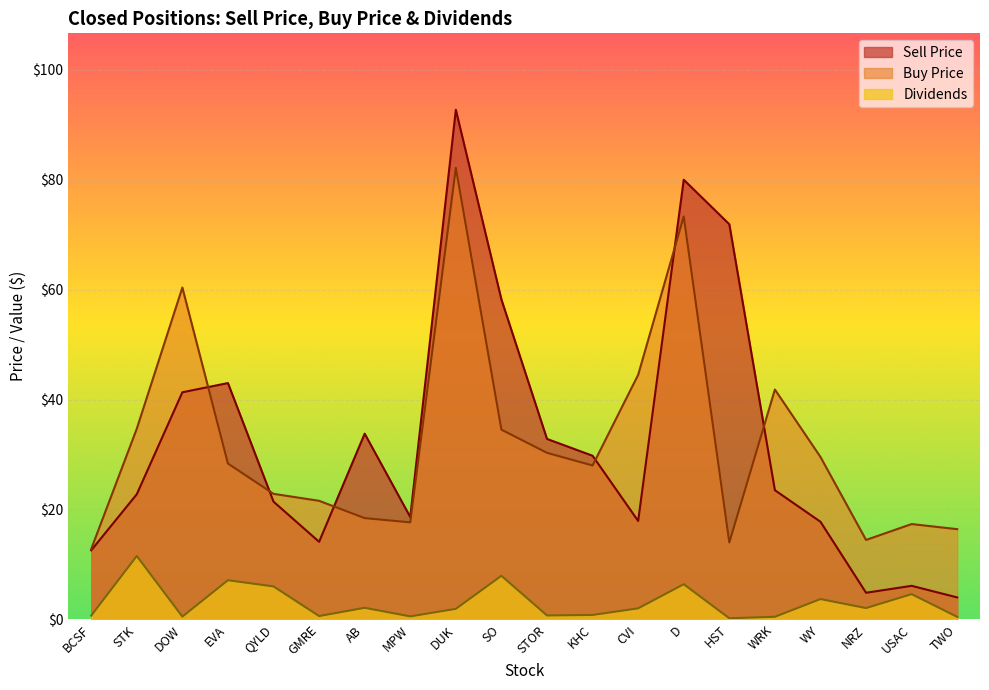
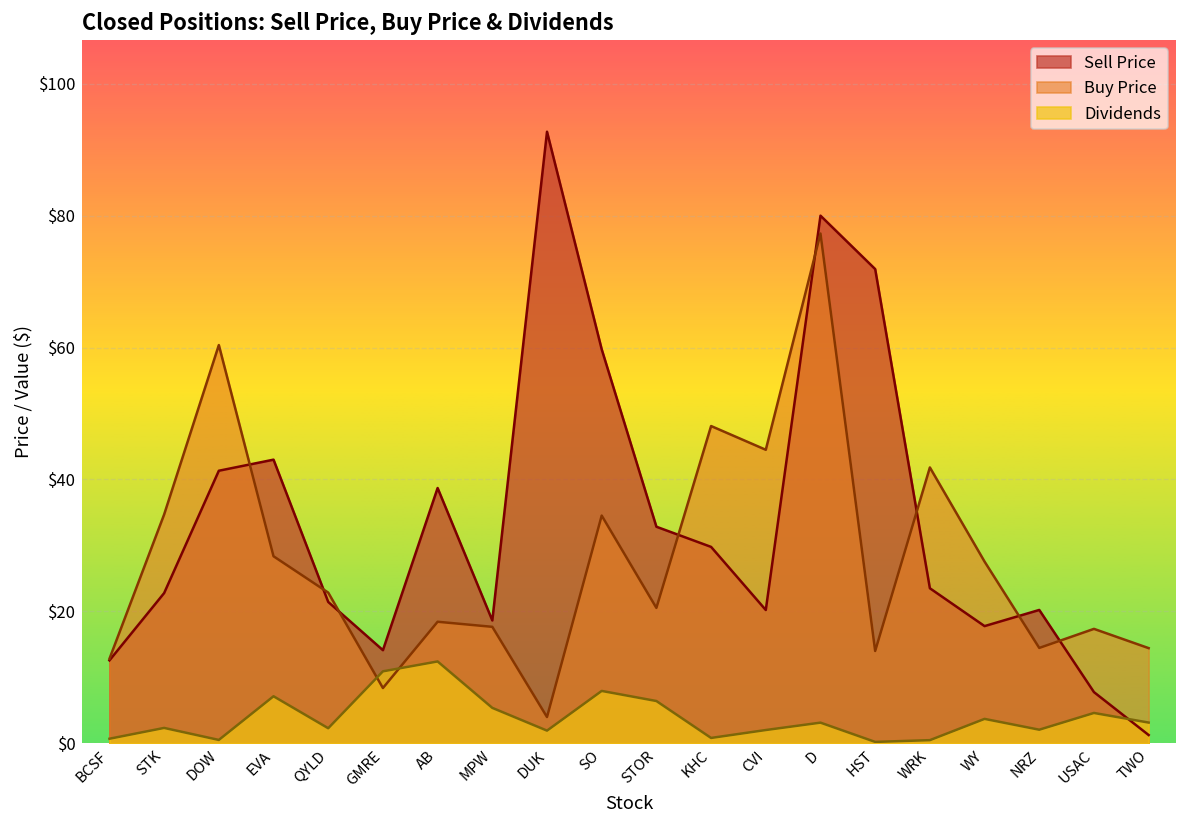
  {
    "Sell Price": {
      "STK": "$23",
      "DOW": "$41",
      "EVA": "$43",
      "QYLD": "$21",
      "GMRE": "$14",
-     "AB": "$34",
+     "AB": "$39",
      "MPW": "$19",
      "DUK": "$93",
-     "SO": "$58",
+     "SO": "$60",
      "STOR": "$33",
      "KHC": "$30",
-     "CVI": "$18",
+     "CVI": "$20",
      "D": "$80",
      "HST": "$72",
      "WRK": "$24",
      "WY": "$18",
-     "NRZ": "$5",
-     "USAC": "$6",
-     "TWO": "$4"
+     "NRZ": "$20",
+     "USAC": "$8",
+     "TWO": "$1"
    },
    "Buy Price": {
      "STK": "$35",
      "DOW": "$60",
      "EVA": "$28",
      "QYLD": "$23",
-     "GMRE": "$22",
+     "GMRE": "$8",
      "AB": "$18",
      "MPW": "$18",
-     "DUK": "$82",
+     "DUK": "$4",
      "SO": "$35",
-     "STOR": "$30",
-     "KHC": "$28",
+     "STOR": "$21",
+     "KHC": "$48",
      "CVI": "$45",
-     "D": "$73",
+     "D": "$77",
      "HST": "$14",
      "WRK": "$42",
-     "WY": "$30",
+     "WY": "$28",
      "NRZ": "$14",
      "USAC": "$17",
-     "TWO": "$16"
+     "TWO": "$14"
    },
    "Dividends": {
      "BCSF": "$1",
-     "STK": "$12",
+     "STK": "$2",
      "DOW": "$1",
      "EVA": "$7",
-     "QYLD": "$6",
-     "GMRE": "$1",
-     "AB": "$2",
-     "MPW": "$1",
+     "QYLD": "$2",
+     "GMRE": "$11",
+     "AB": "$12",
+     "MPW": "$5",
      "DUK": "$2",
      "SO": "$8",
-     "STOR": "$1",
+     "STOR": "$6",
      "KHC": "$1",
      "CVI": "$2",
-     "D": "$6",
+     "D": "$3",
      "HST": "$0",
      "WRK": "$0",
      "WY": "$4",
      "NRZ": "$2",
      "USAC": "$5",
-     "TWO": "$0"
+     "TWO": "$3"
    }
  }
